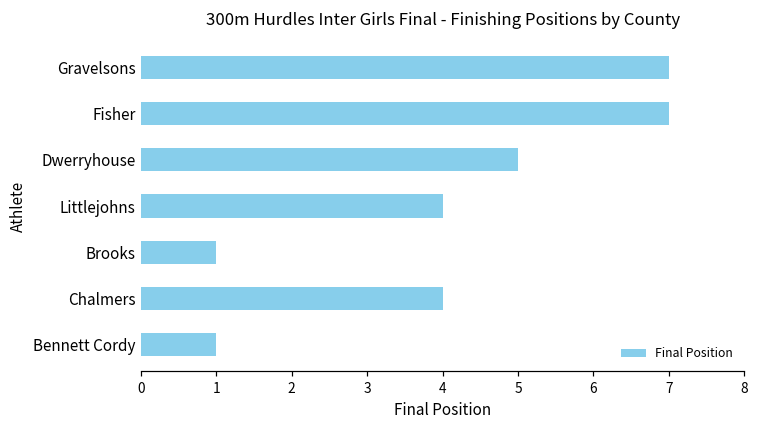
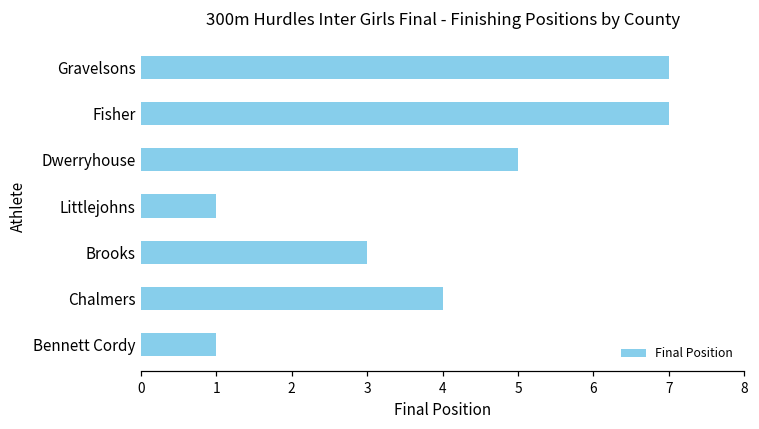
  {
    "Gravelsons": 7,
    "Fisher": 7,
    "Dwerryhouse": 5,
-   "Littlejohns": 4,
-   "Brooks": 1,
+   "Littlejohns": 1,
+   "Brooks": 3,
    "Chalmers": 4,
    "Bennett Cordy": 1
  }
